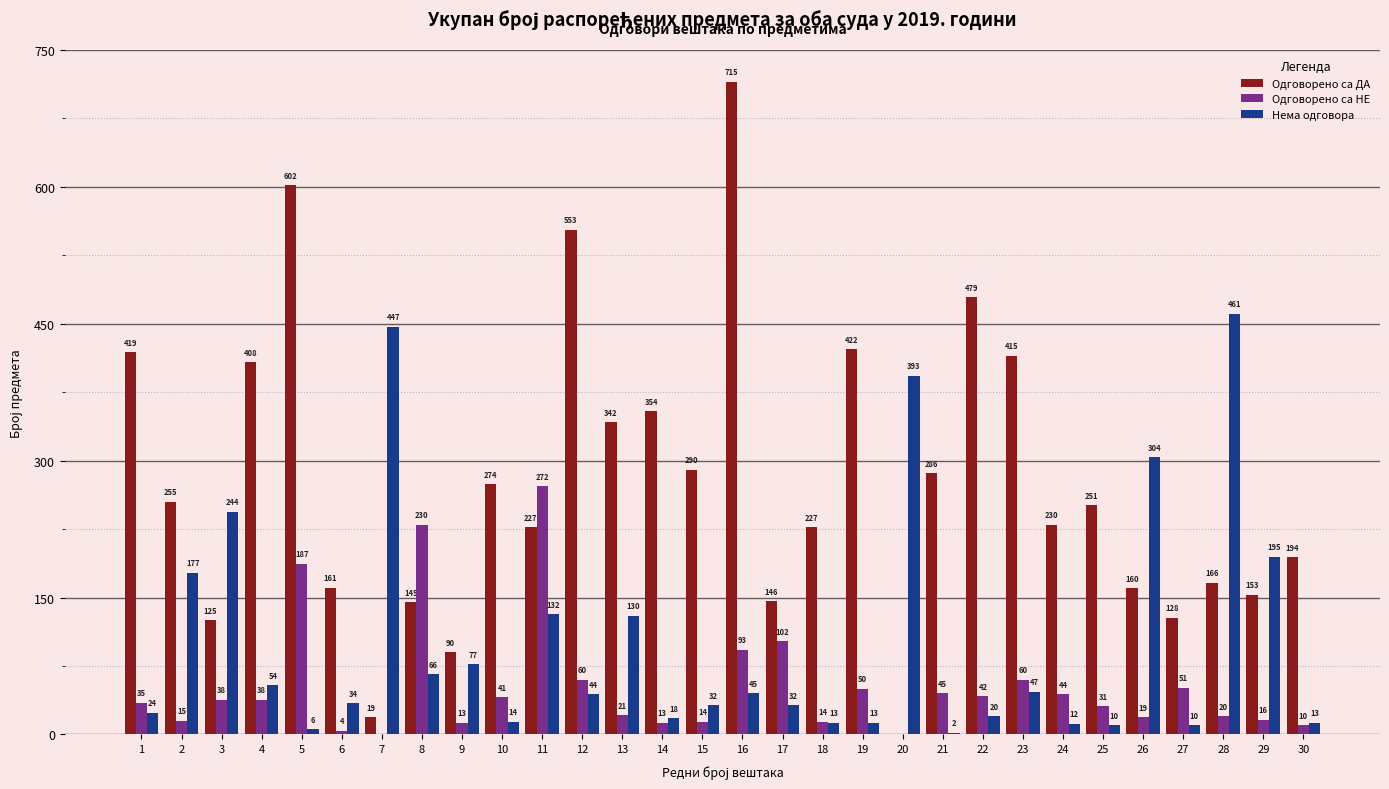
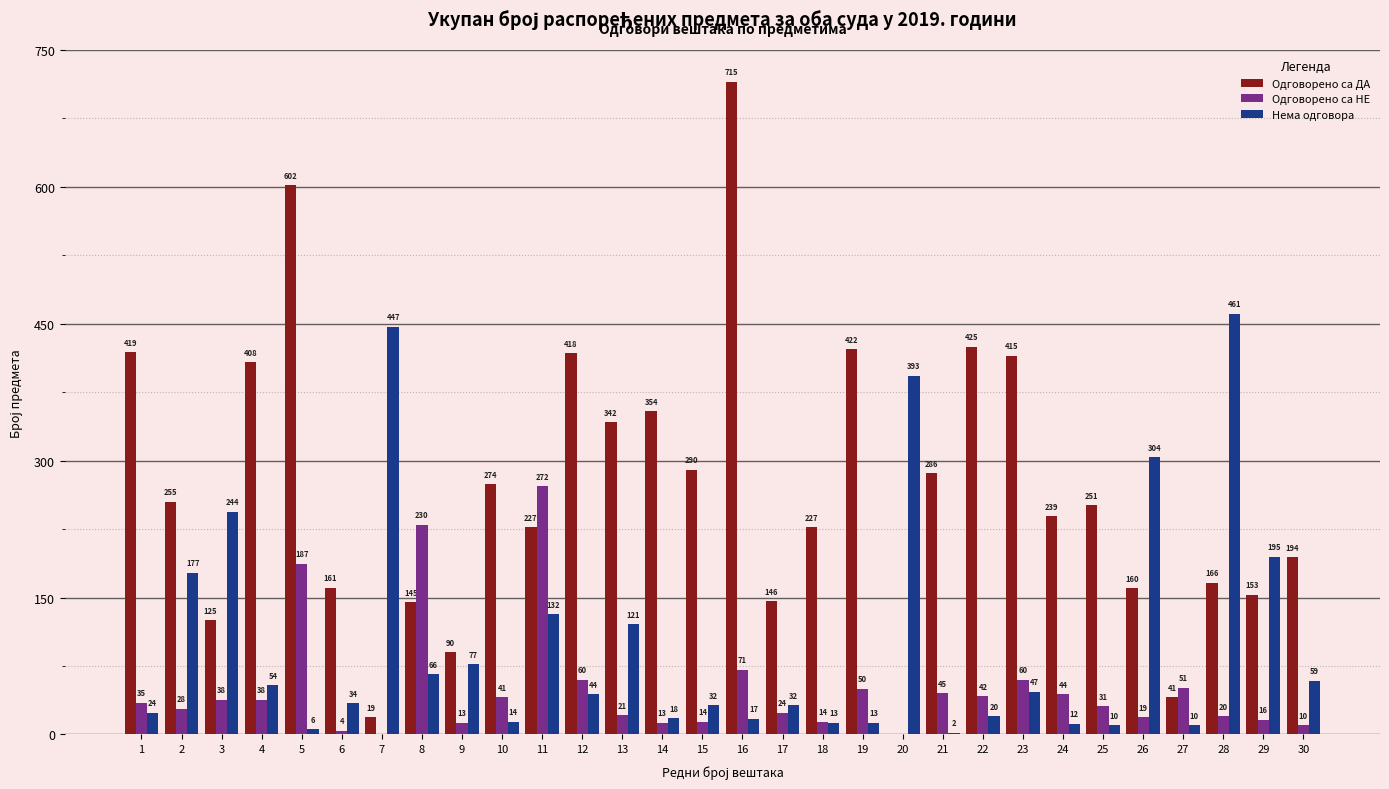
  {
    "Одговорено са ДА": {
      "1": 419,
      "2": 255,
      "3": 125,
      "4": 408,
      "5": 602,
      "6": 161,
      "7": 19,
      "8": 145,
      "9": 90,
      "10": 274,
      "11": 227,
-     "12": 553,
+     "12": 418,
      "13": 342,
      "14": 354,
      "15": 290,
      "16": 715,
      "17": 146,
      "18": 227,
      "19": 422,
      "21": 286,
-     "22": 479,
+     "22": 425,
      "23": 415,
-     "24": 230,
+     "24": 239,
      "25": 251,
      "26": 160,
-     "27": 128,
+     "27": 41,
      "28": 166,
      "29": 153,
      "30": 194
    },
    "Одговорено са НЕ": {
      "1": 35,
-     "2": 15,
+     "2": 28,
      "3": 38,
      "4": 38,
      "5": 187,
      "6": 4,
      "8": 230,
      "9": 13,
      "10": 41,
      "11": 272,
      "12": 60,
      "13": 21,
      "14": 13,
      "15": 14,
-     "16": 93,
-     "17": 102,
+     "16": 71,
+     "17": 24,
      "18": 14,
      "19": 50,
      "21": 45,
      "22": 42,
      "23": 60,
      "24": 44,
      "25": 31,
      "26": 19,
      "27": 51,
      "28": 20,
      "29": 16,
      "30": 10
    },
    "Нема одговора": {
      "1": 24,
      "2": 177,
      "3": 244,
      "4": 54,
      "5": 6,
      "6": 34,
      "7": 447,
      "8": 66,
      "9": 77,
      "10": 14,
      "11": 132,
      "12": 44,
-     "13": 130,
+     "13": 121,
      "14": 18,
      "15": 32,
-     "16": 45,
+     "16": 17,
      "17": 32,
      "18": 13,
      "19": 13,
      "20": 393,
      "21": 2,
      "22": 20,
      "23": 47,
      "24": 12,
      "25": 10,
      "26": 304,
      "27": 10,
      "28": 461,
      "29": 195,
-     "30": 13
+     "30": 59
    }
  }
